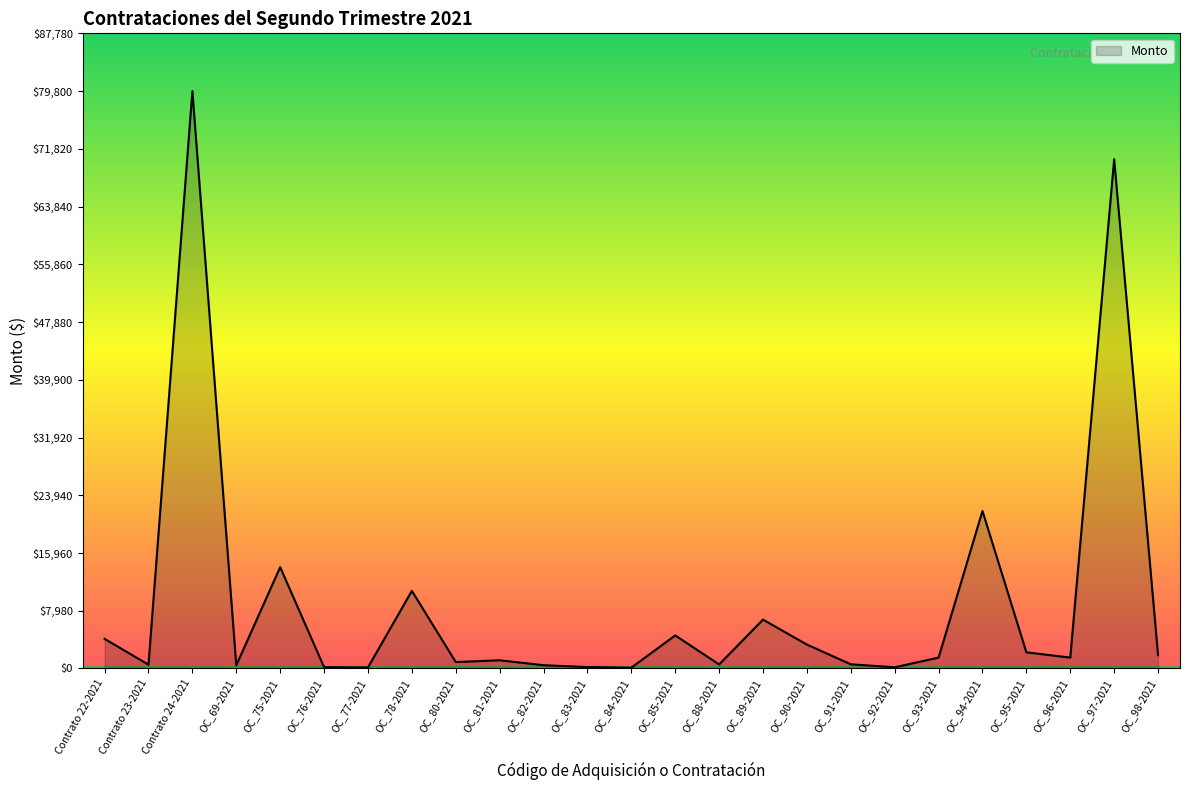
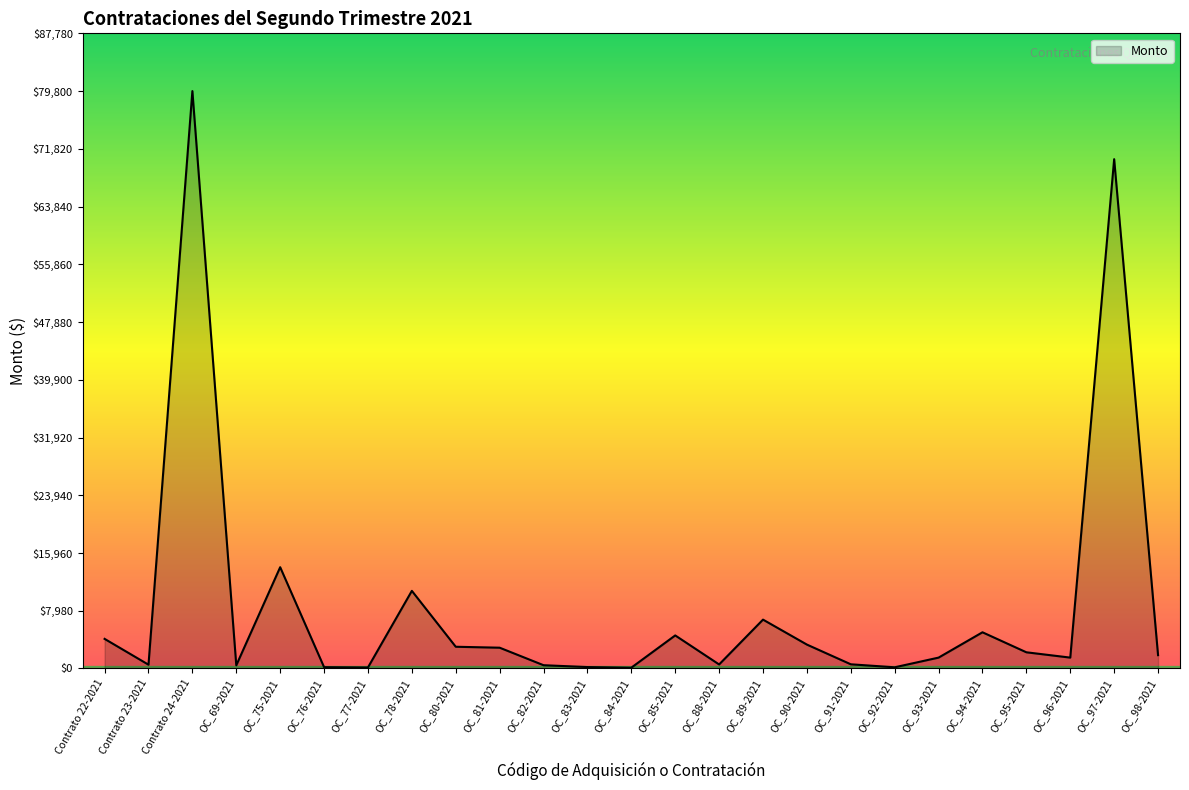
  {
    "Contrato 22-2021": "$4,000",
    "Contrato 23-2021": "$1,000",
    "Contrato 24-2021": "$80,000",
    "OC_69-2021": "$0",
    "OC_75-2021": "$14,000",
    "OC_78-2021": "$11,000",
-   "OC_80-2021": "$1,000",
-   "OC_81-2021": "$1,000",
+   "OC_80-2021": "$3,000",
+   "OC_81-2021": "$3,000",
    "OC_82-2021": "$0",
    "OC_85-2021": "$5,000",
    "OC_88-2021": "$1,000",
    "OC_89-2021": "$7,000",
    "OC_90-2021": "$3,000",
    "OC_91-2021": "$1,000",
    "OC_93-2021": "$2,000",
-   "OC_94-2021": "$22,000",
+   "OC_94-2021": "$5,000",
    "OC_95-2021": "$2,000",
    "OC_96-2021": "$2,000",
    "OC_97-2021": "$70,000",
    "OC_98-2021": "$2,000"
  }
